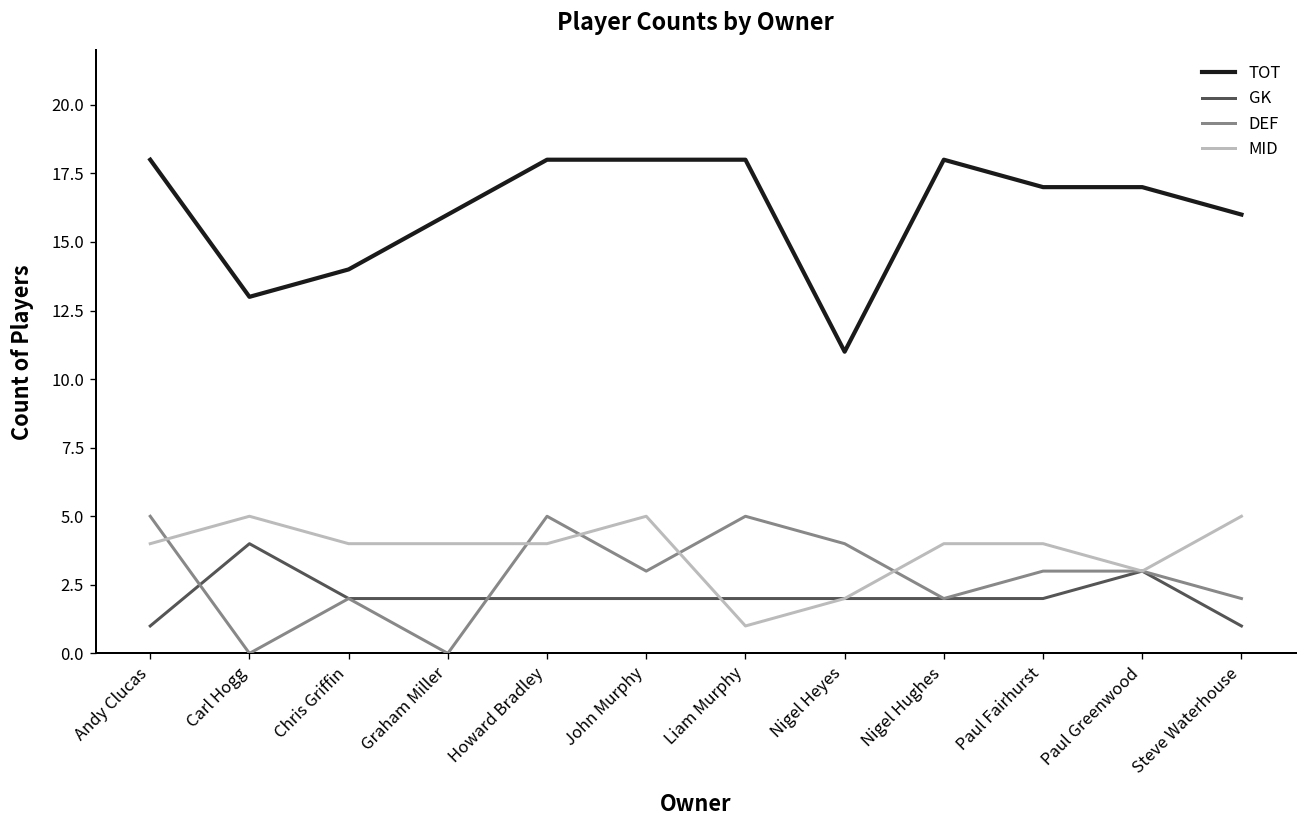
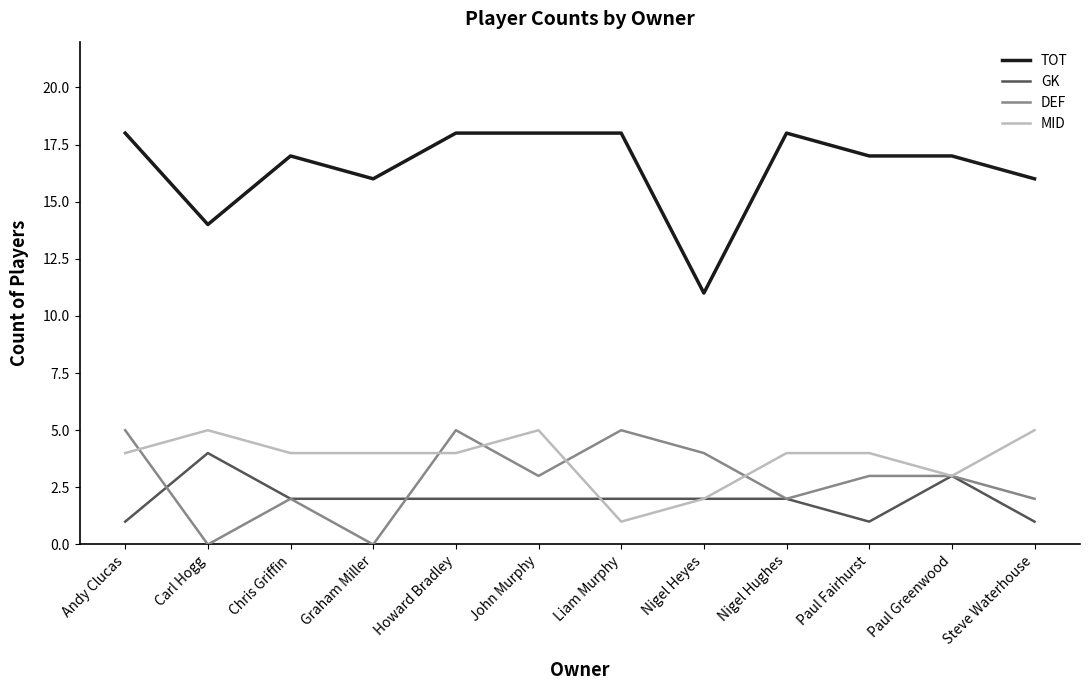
  {
    "TOT": {
      "Andy Clucas": 18,
-     "Carl Hogg": 13,
-     "Chris Griffin": 14,
+     "Carl Hogg": 14,
+     "Chris Griffin": 17,
      "Graham Miller": 16,
      "Howard Bradley": 18,
      "John Murphy": 18,
      "Liam Murphy": 18,
      "Nigel Heyes": 11,
      "Nigel Hughes": 18,
      "Paul Fairhurst": 17,
      "Paul Greenwood": 17,
      "Steve Waterhouse": 16
    },
    "GK": {
      "Andy Clucas": 1,
      "Carl Hogg": 4,
      "Graham Miller": 2,
      "Howard Bradley": 2,
      "John Murphy": 2,
      "Liam Murphy": 2,
-     "Paul Fairhurst": 2,
+     "Paul Fairhurst": 1,
      "Steve Waterhouse": 1
    },
    "DEF": {
      "Andy Clucas": 5,
      "Carl Hogg": 0,
      "Graham Miller": 0,
      "Howard Bradley": 5,
      "John Murphy": 3,
      "Liam Murphy": 5,
      "Nigel Heyes": 4,
      "Paul Fairhurst": 3,
      "Steve Waterhouse": 2
    },
    "MID": {
      "Andy Clucas": 4,
      "Carl Hogg": 5,
      "Chris Griffin": 4,
      "Graham Miller": 4,
      "Howard Bradley": 4,
      "John Murphy": 5,
      "Liam Murphy": 1,
      "Nigel Hughes": 4,
      "Paul Fairhurst": 4,
      "Steve Waterhouse": 5
    }
  }
